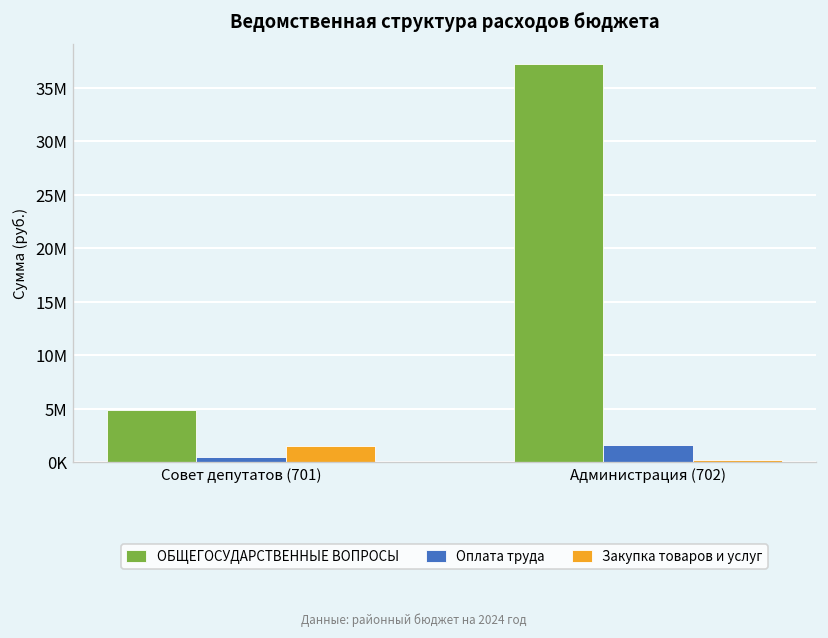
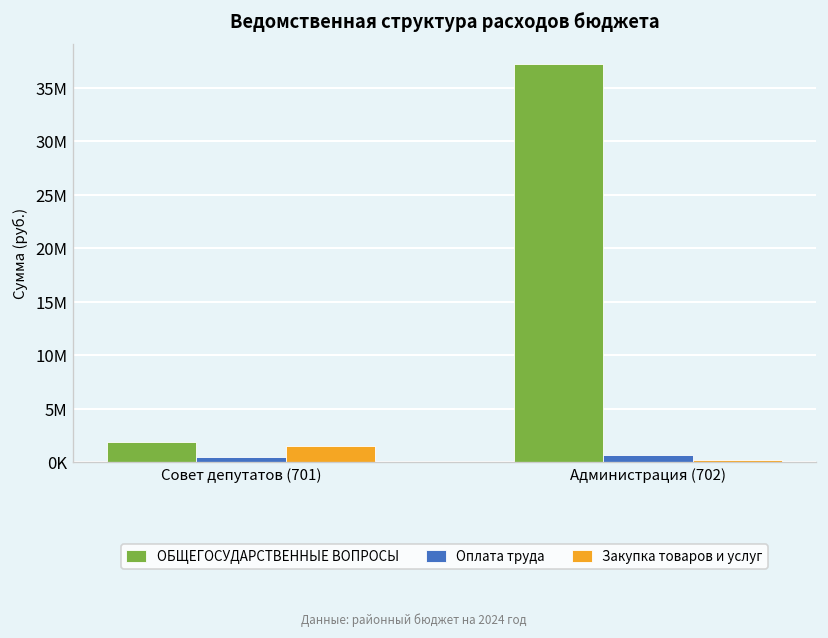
  {
    "ОБЩЕГОСУДАРСТВЕННЫЕ ВОПРОСЫ": {
-     "Совет депутатов (701)": 5000000,
+     "Совет депутатов (701)": 2000000,
      "Администрация (702)": 37000000
    },
    "Оплата труда": {
      "Совет депутатов (701)": 0,
-     "Администрация (702)": 2000000
+     "Администрация (702)": 1000000
    },
    "Закупка товаров и услуг": {
      "Совет депутатов (701)": 2000000
    }
  }
